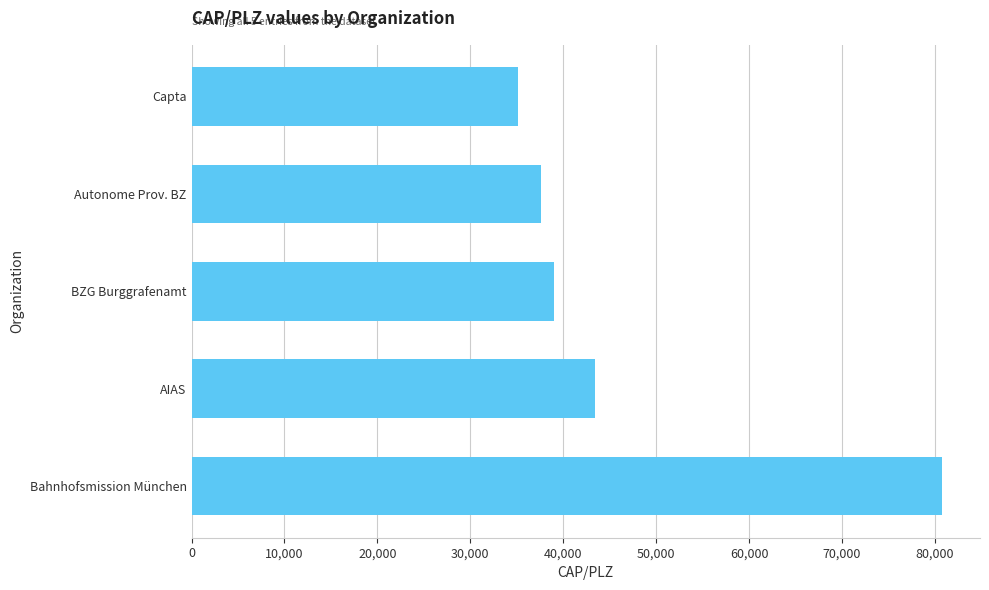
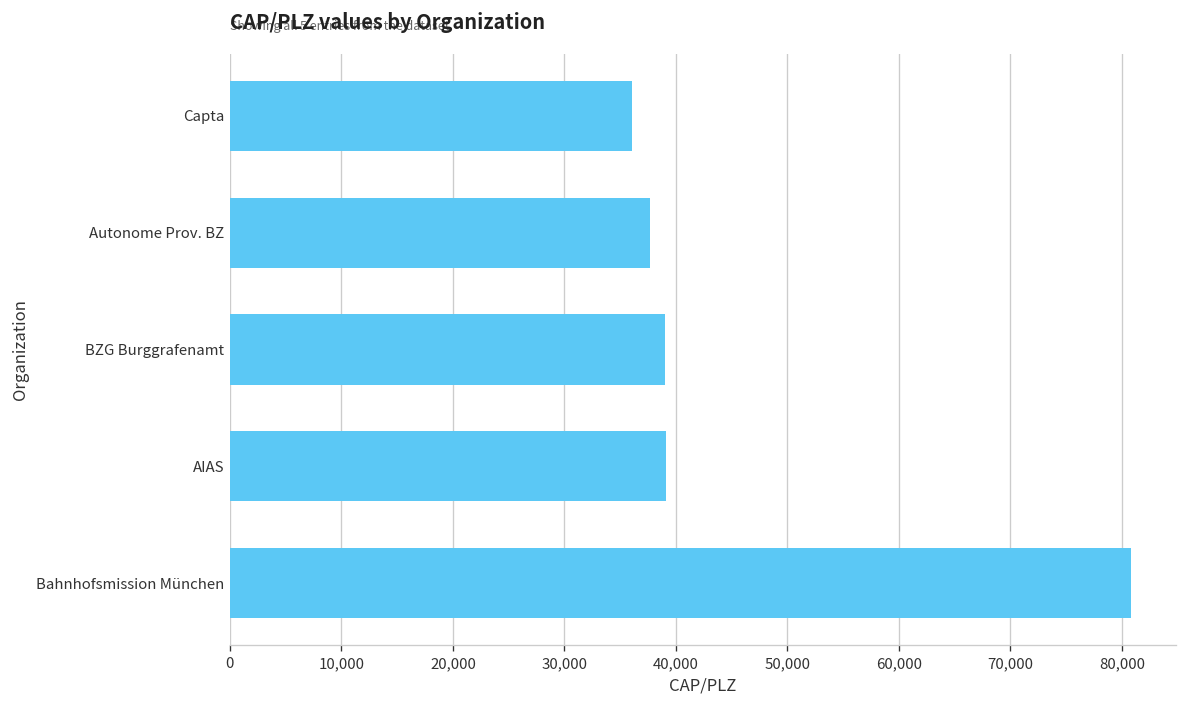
  {
-   "Capta": "35,000",
+   "Capta": "36,000",
    "Autonome Prov. BZ": "38,000",
    "BZG Burggrafenamt": "39,000",
-   "AIAS": "43,000",
+   "AIAS": "39,000",
    "Bahnhofsmission München": "81,000"
  }
